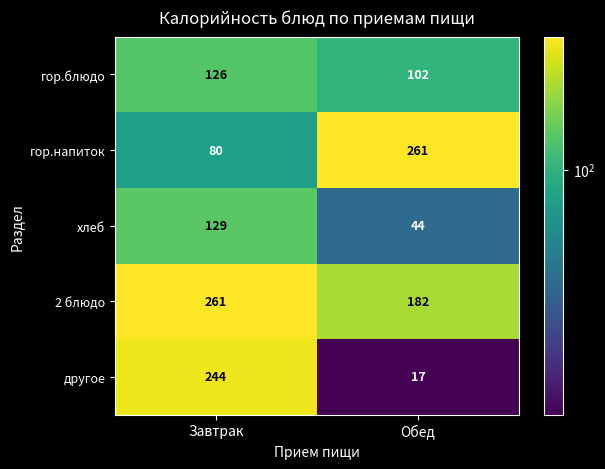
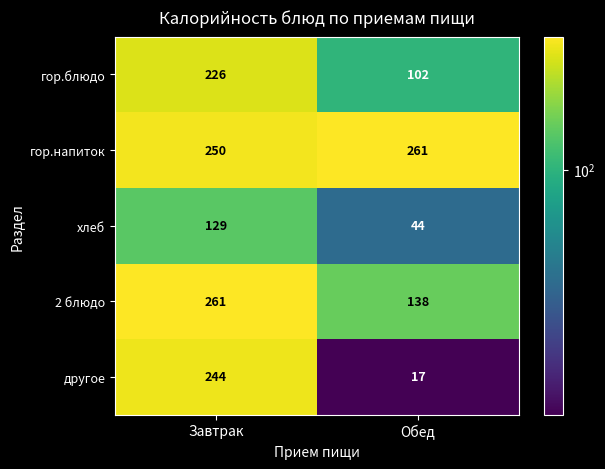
  {
    "гор.блюдо": {
-     "Завтрак": 126,
+     "Завтрак": 226,
      "Обед": 102
    },
    "гор.напиток": {
-     "Завтрак": 80,
+     "Завтрак": 250,
      "Обед": 261
    },
    "хлеб": {
      "Завтрак": 129,
      "Обед": 44
    },
    "2 блюдо": {
      "Завтрак": 261,
-     "Обед": 182
+     "Обед": 138
    },
    "другое": {
      "Завтрак": 244,
      "Обед": 17
    }
  }
